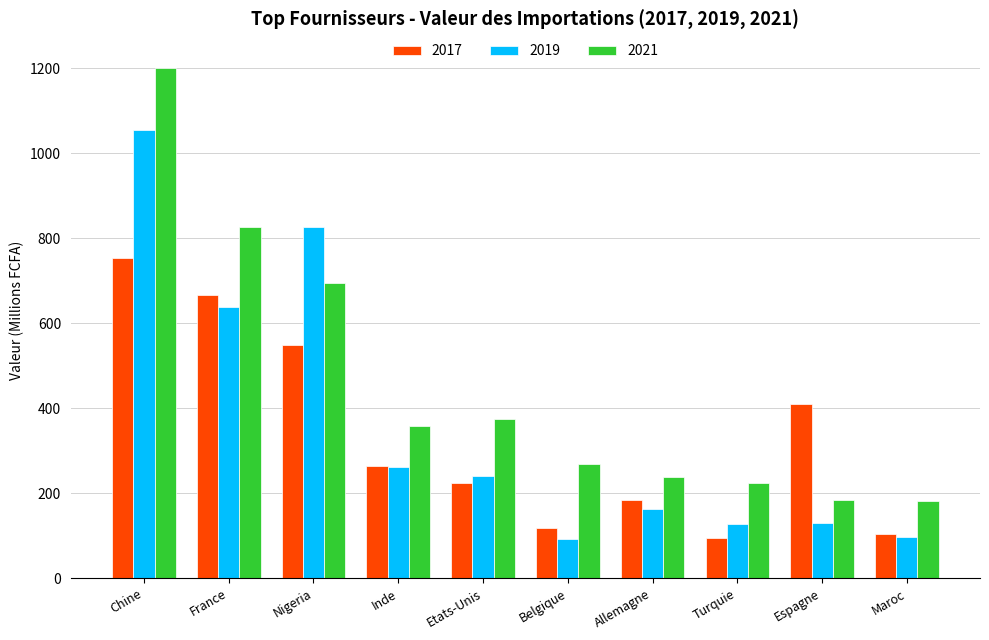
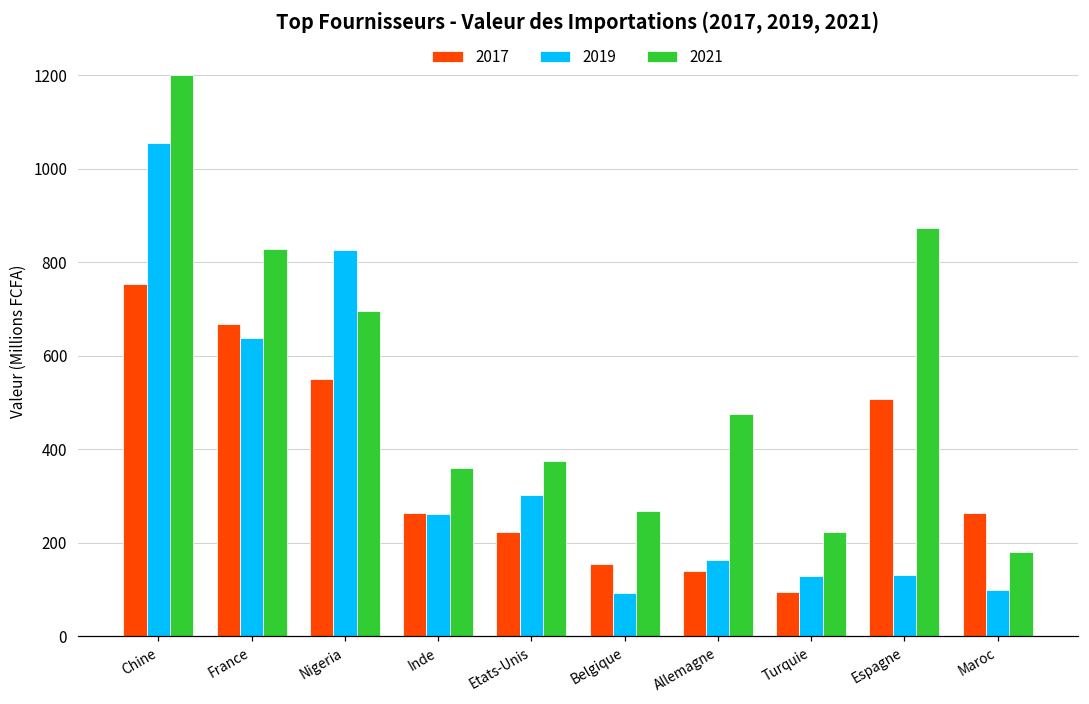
  {
    "2017": {
      "Chine": 750,
      "France": 670,
      "Nigeria": 550,
      "Inde": 260,
      "Etats-Unis": 220,
-     "Belgique": 120,
-     "Allemagne": 180,
+     "Belgique": 150,
+     "Allemagne": 140,
      "Turquie": 90,
-     "Espagne": 410,
-     "Maroc": 100
+     "Espagne": 510,
+     "Maroc": 260
    },
    "2019": {
      "Chine": 1060,
      "France": 640,
      "Nigeria": 830,
      "Inde": 260,
-     "Etats-Unis": 240,
+     "Etats-Unis": 300,
      "Belgique": 90,
      "Allemagne": 160,
      "Turquie": 130,
      "Espagne": 130,
      "Maroc": 100
    },
    "2021": {
      "Chine": 1200,
      "France": 830,
      "Nigeria": 700,
      "Inde": 360,
      "Etats-Unis": 370,
      "Belgique": 270,
-     "Allemagne": 240,
+     "Allemagne": 470,
      "Turquie": 220,
-     "Espagne": 180,
+     "Espagne": 870,
      "Maroc": 180
    }
  }
